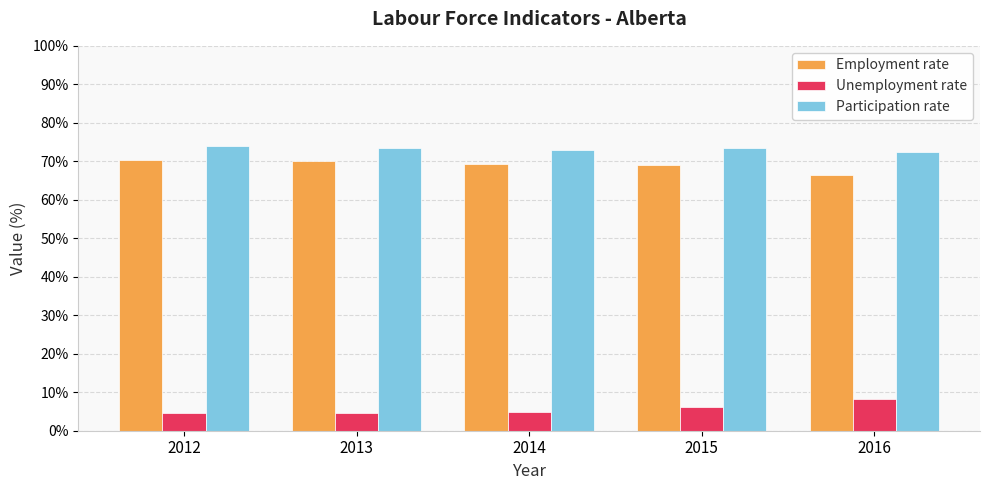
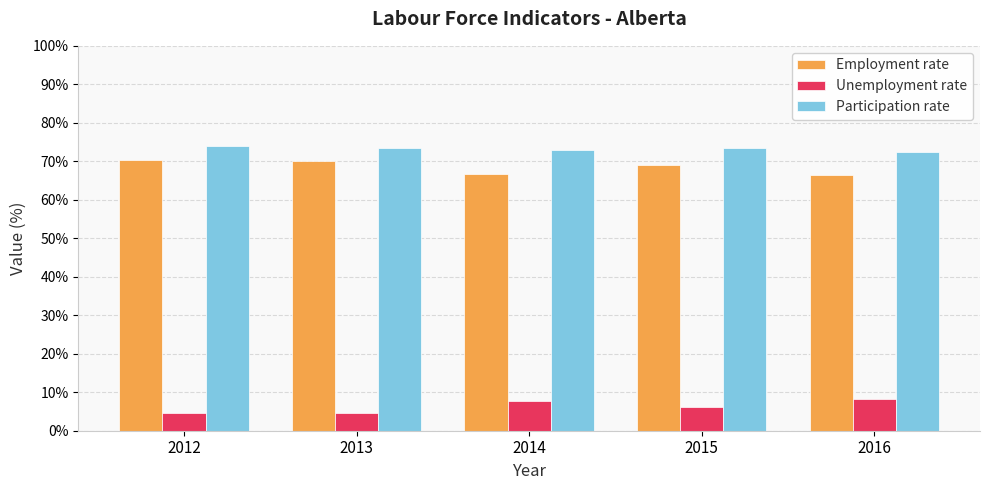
  {
    "Employment rate": {
      "2012": "70%",
      "2013": "70%",
-     "2014": "69%",
+     "2014": "67%",
      "2015": "69%",
      "2016": "67%"
    },
    "Unemployment rate": {
      "2012": "5%",
      "2013": "5%",
-     "2014": "5%",
+     "2014": "8%",
      "2015": "6%",
      "2016": "8%"
    },
    "Participation rate": {
      "2012": "74%",
      "2013": "73%",
      "2014": "73%",
      "2015": "73%",
      "2016": "72%"
    }
  }
